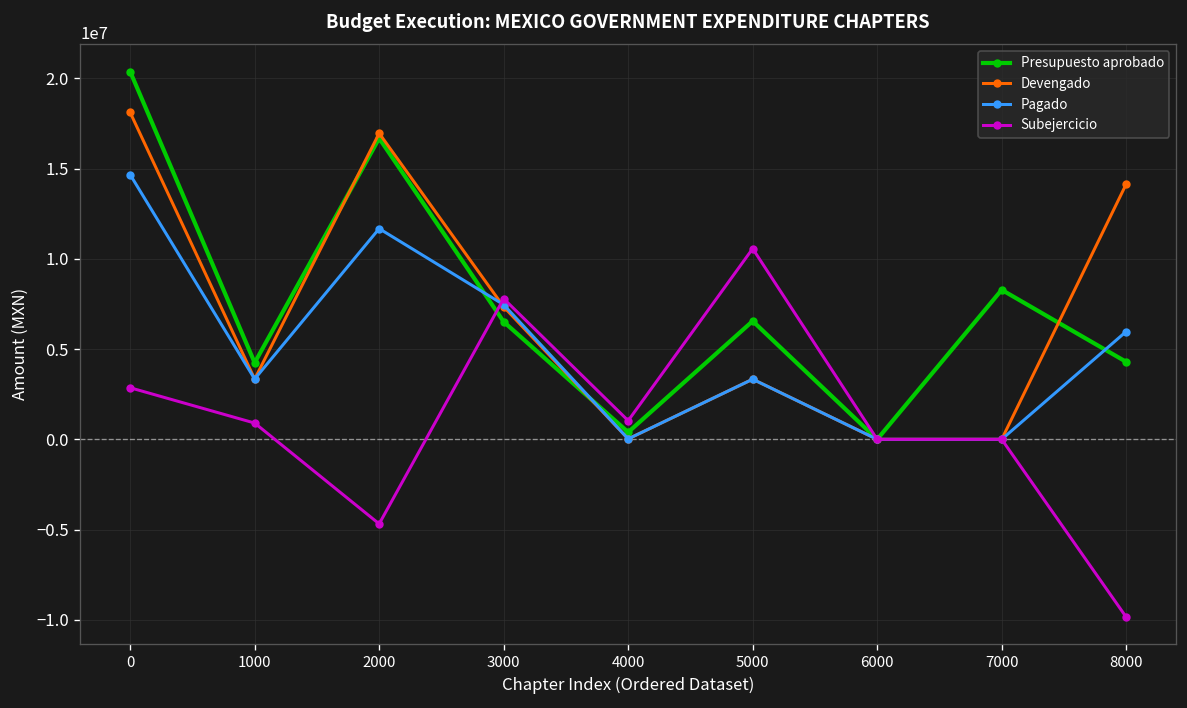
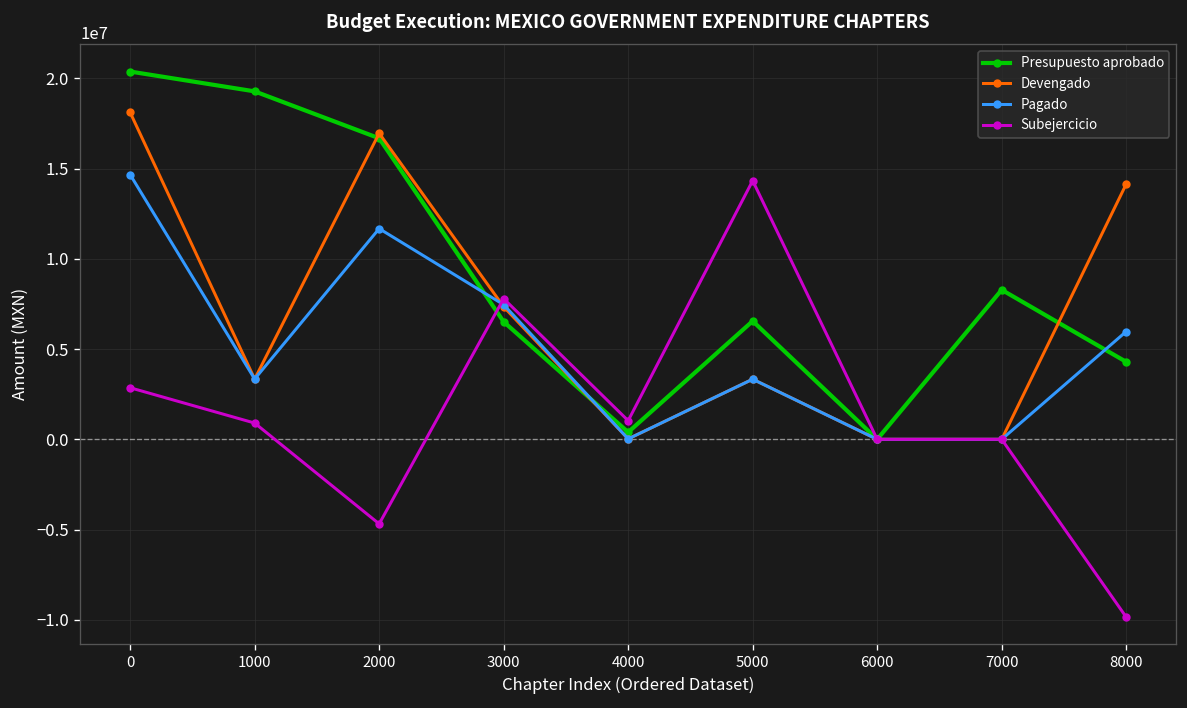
  {
    "Presupuesto aprobado": {
      "0": 20400000,
-     "1000": 4200000,
+     "1000": 19300000,
      "2000": 16700000,
      "3000": 6500000,
      "4000": 400000,
      "5000": 6600000,
      "7000": 8300000,
      "8000": 4300000
    },
    "Devengado": {
      "0": 18100000,
      "2000": 17000000,
      "8000": 14100000
    },
    "Pagado": {
      "0": 14700000,
      "2000": 11700000,
      "8000": 6000000
    },
    "Subejercicio": {
      "0": 2900000,
      "1000": 900000,
      "2000": -4700000,
      "3000": 7800000,
      "4000": 1000000,
-     "5000": 10600000,
+     "5000": 14300000,
      "8000": -9900000
    }
  }
